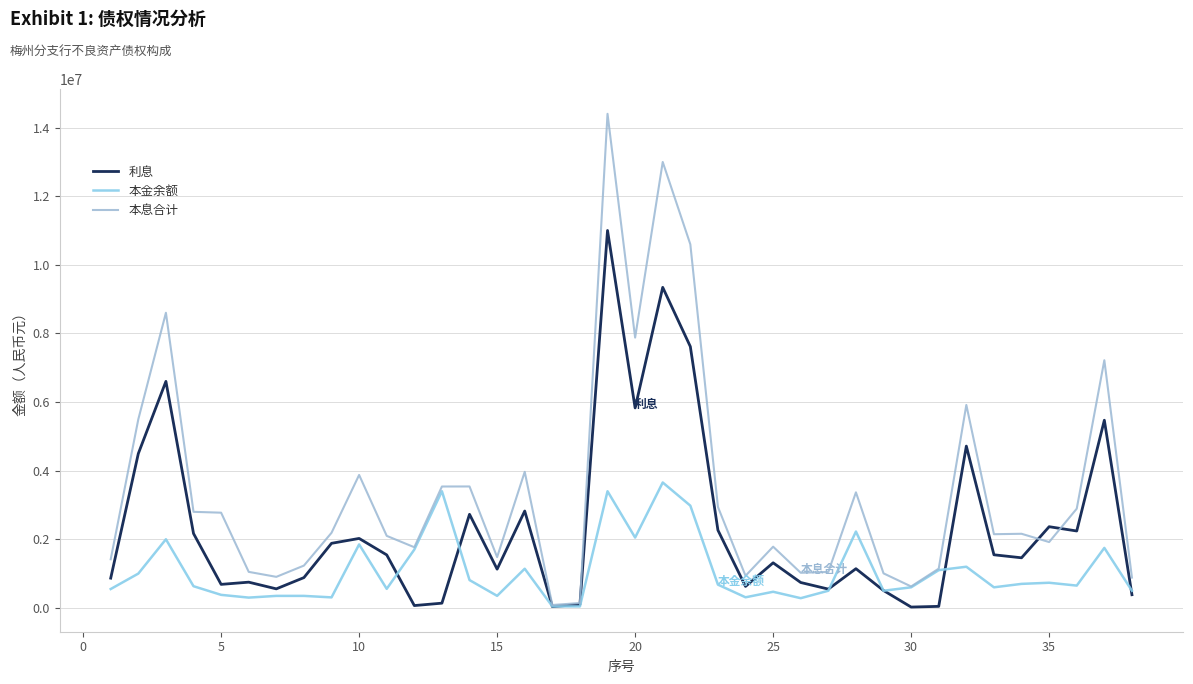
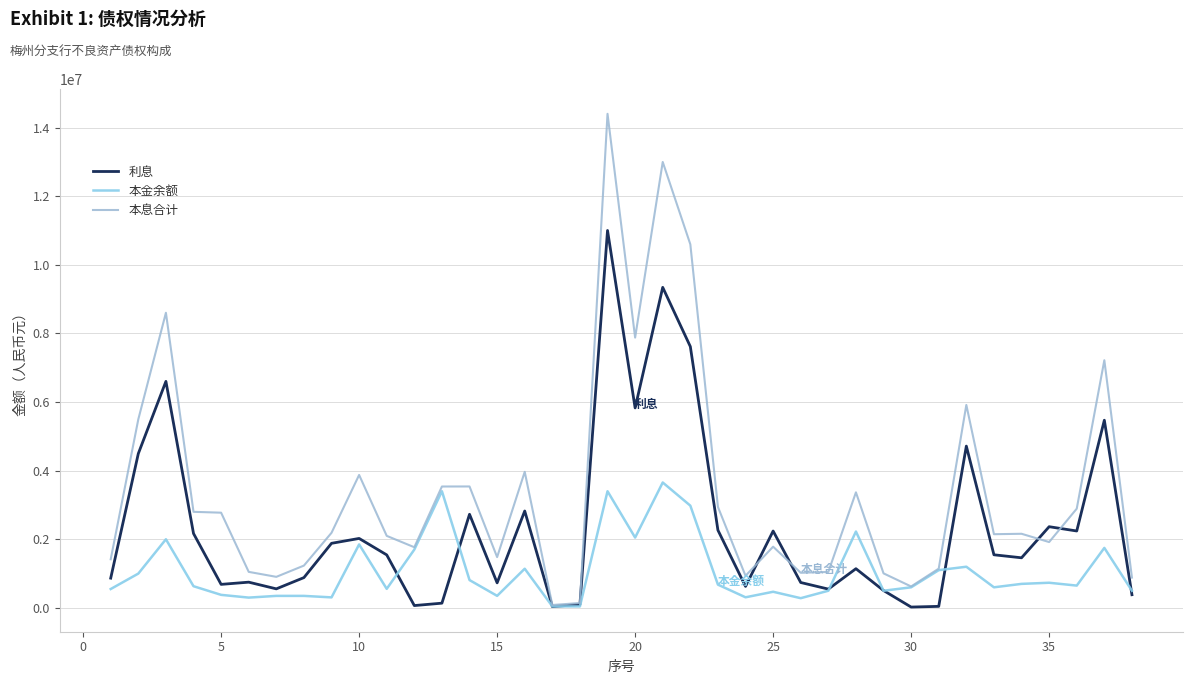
  {
    "利息": {
      "5": 700000,
      "10": 2000000,
-     "15": 1100000,
+     "15": 700000,
      "20": 5800000,
-     "25": 1300000,
+     "25": 2200000,
      "30": 0,
      "35": 2400000
    }
  }
